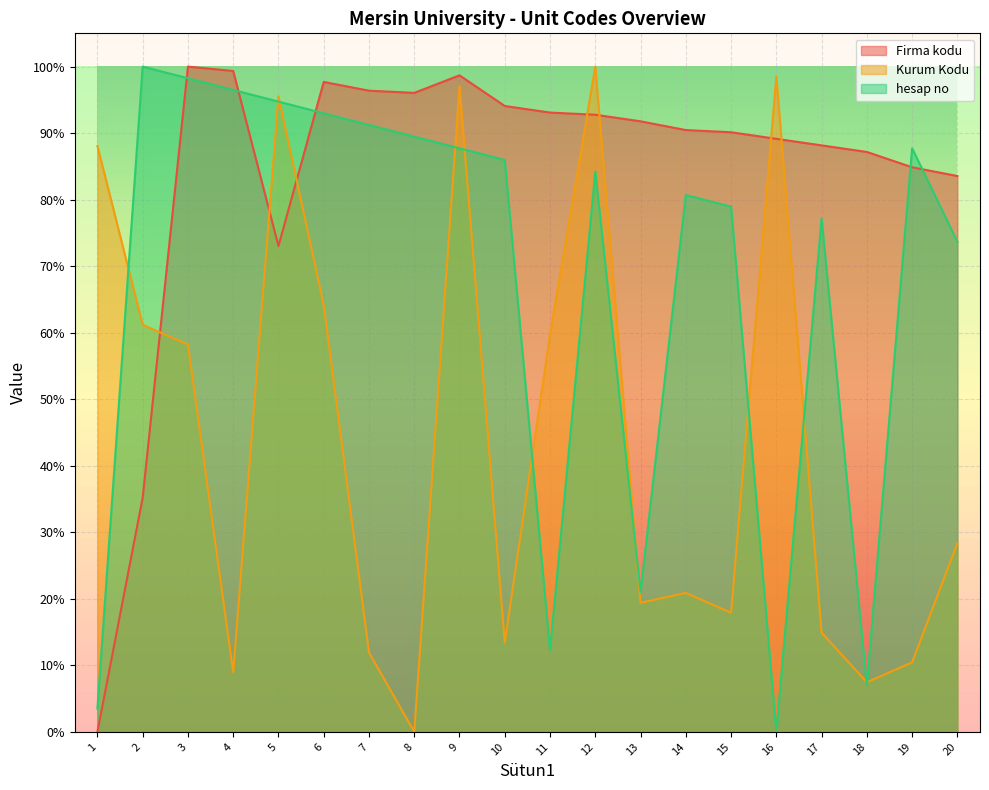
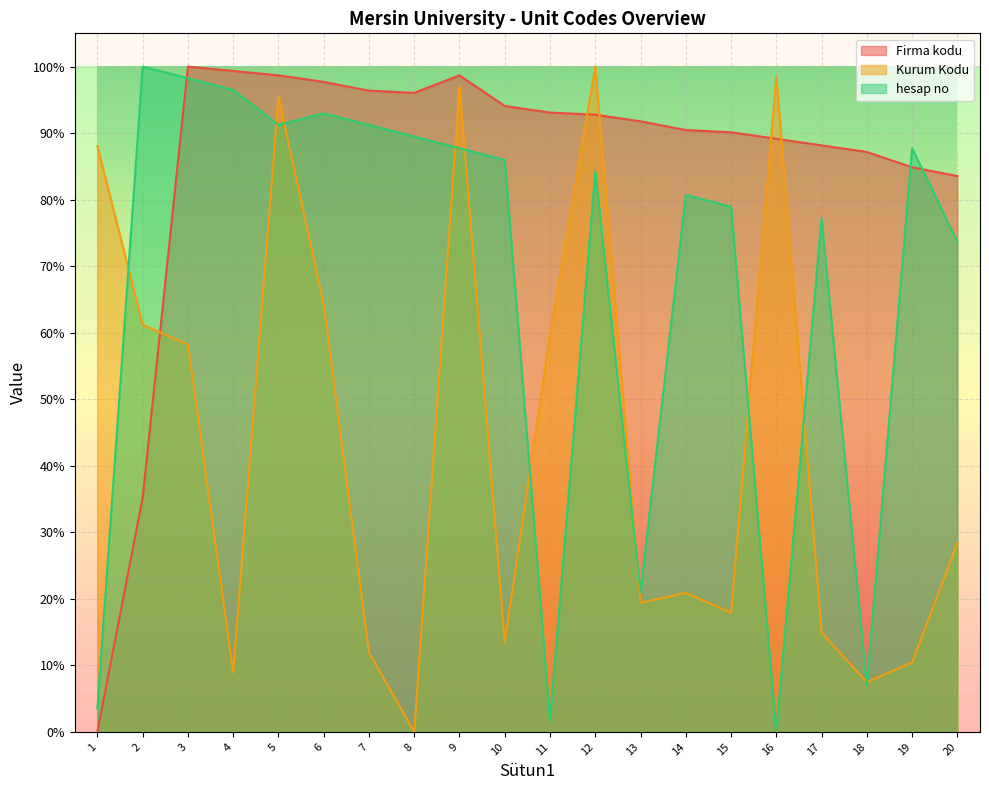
  {
    "Firma kodu": {
      "1": "0%",
      "2": "35%",
      "3": "100%",
      "4": "99%",
-     "5": "73%",
+     "5": "99%",
      "6": "98%",
      "7": "96%",
      "8": "96%",
      "9": "99%",
      "10": "94%",
      "11": "93%",
      "12": "93%",
      "13": "92%",
      "14": "90%",
      "15": "90%",
      "16": "89%",
      "17": "88%",
      "18": "87%",
      "19": "85%",
      "20": "84%"
    },
    "Kurum Kodu": {
      "1": "88%",
      "2": "61%",
      "3": "58%",
      "4": "9%",
      "5": "96%",
      "6": "64%",
      "7": "12%",
      "8": "0%",
      "9": "97%",
      "10": "13%",
      "11": "60%",
      "12": "100%",
      "13": "19%",
      "14": "21%",
      "15": "18%",
      "16": "99%",
      "17": "15%",
      "18": "7%",
      "19": "10%",
      "20": "28%"
    },
    "hesap no": {
      "1": "4%",
      "2": "100%",
      "3": "98%",
      "4": "96%",
-     "5": "95%",
+     "5": "91%",
      "6": "93%",
      "7": "91%",
      "8": "89%",
      "9": "88%",
      "10": "86%",
-     "11": "12%",
+     "11": "2%",
      "12": "84%",
      "13": "21%",
      "14": "81%",
      "15": "79%",
      "16": "0%",
      "17": "77%",
      "18": "7%",
      "19": "88%",
      "20": "74%"
    }
  }
